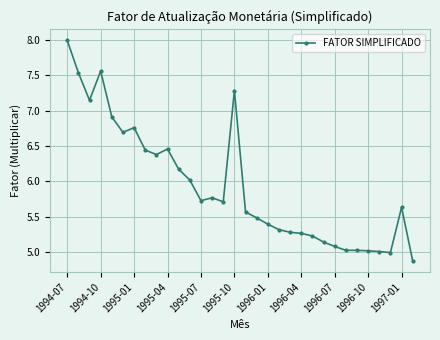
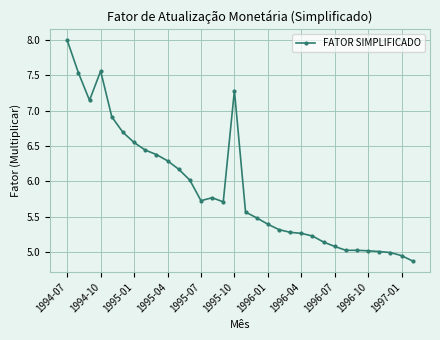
  {
    "1994-07": 8.0,
    "1994-10": 7.6,
-   "1995-01": 6.8,
-   "1995-04": 6.5,
+   "1995-01": 6.6,
+   "1995-04": 6.3,
    "1995-07": 5.7,
    "1995-10": 7.3,
    "1996-01": 5.4,
    "1996-04": 5.3,
    "1996-07": 5.1,
    "1996-10": 5.0,
-   "1997-01": 5.6
+   "1997-01": 4.9
  }
